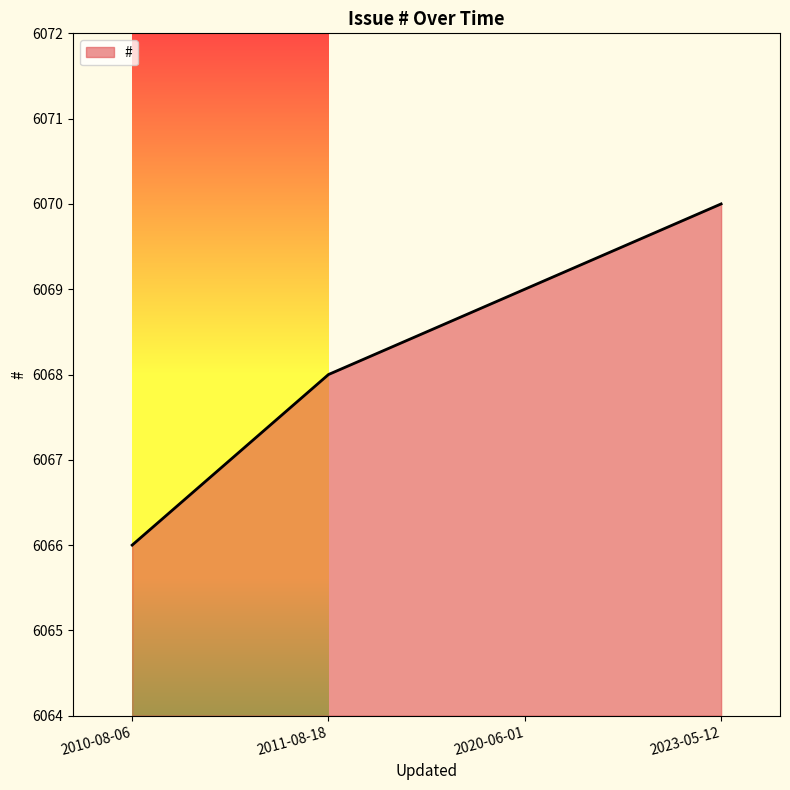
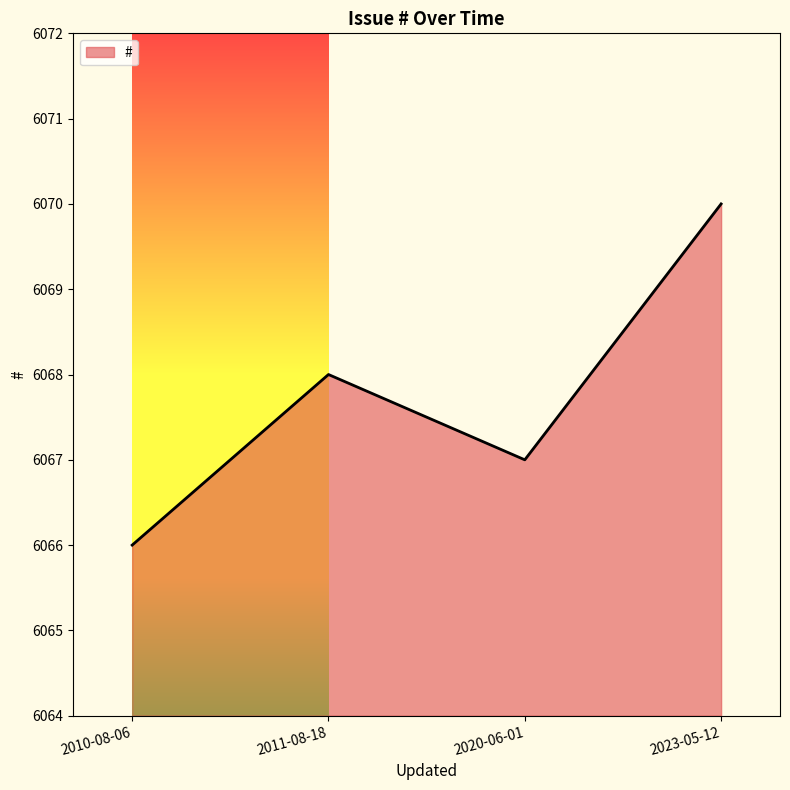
  {
    "2010-08-06": 6066,
    "2011-08-18": 6068,
-   "2020-06-01": 6069,
+   "2020-06-01": 6067,
    "2023-05-12": 6070
  }
